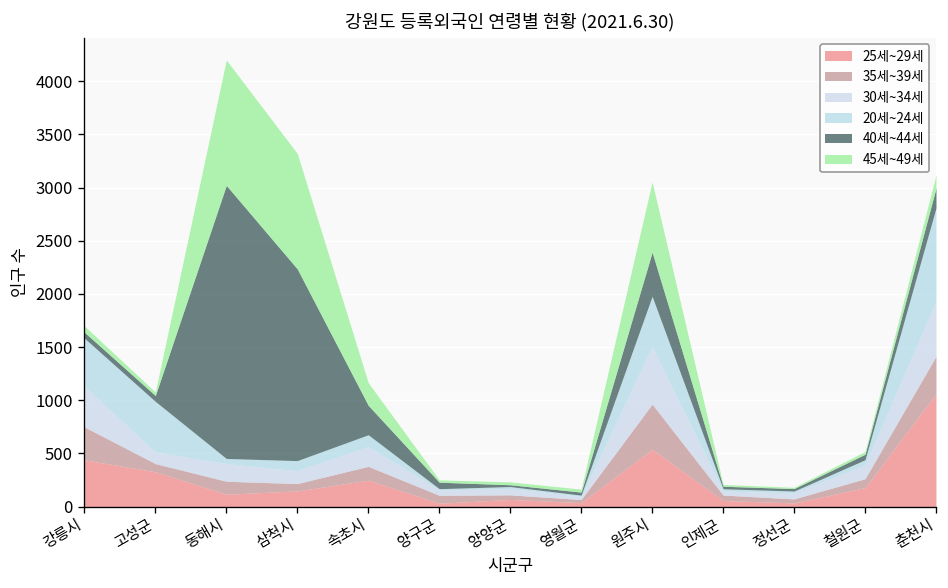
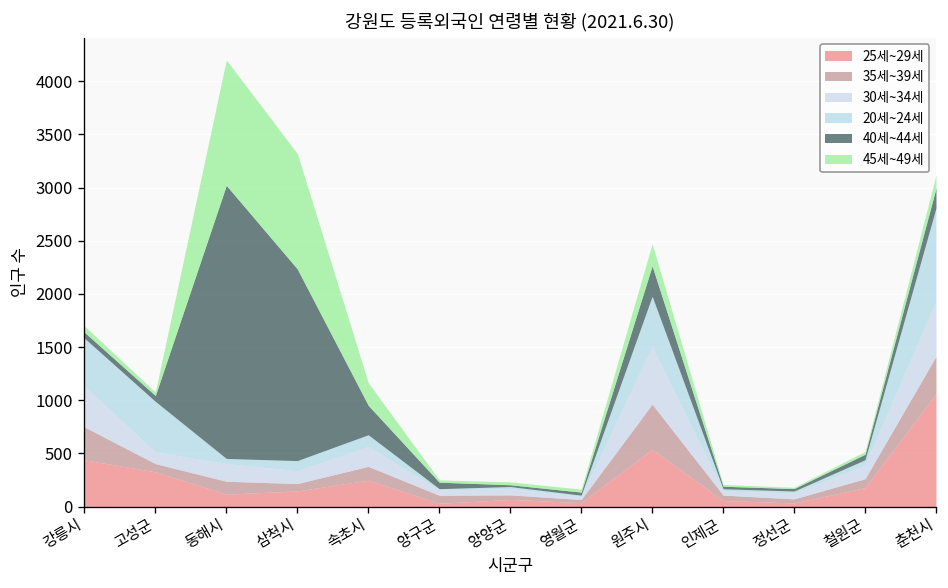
  {
    "40세~44세": {
      "강릉시": 100,
      "고성군": 100,
      "동해시": 2600,
      "삼척시": 1800,
      "속초시": 300,
-     "원주시": 400,
+     "원주시": 300,
      "춘천시": 200
    },
    "45세~49세": {
      "강릉시": 100,
      "고성군": 0,
      "동해시": 1200,
      "삼척시": 1100,
      "속초시": 200,
-     "원주시": 700,
+     "원주시": 200,
      "춘천시": 100
    }
  }
